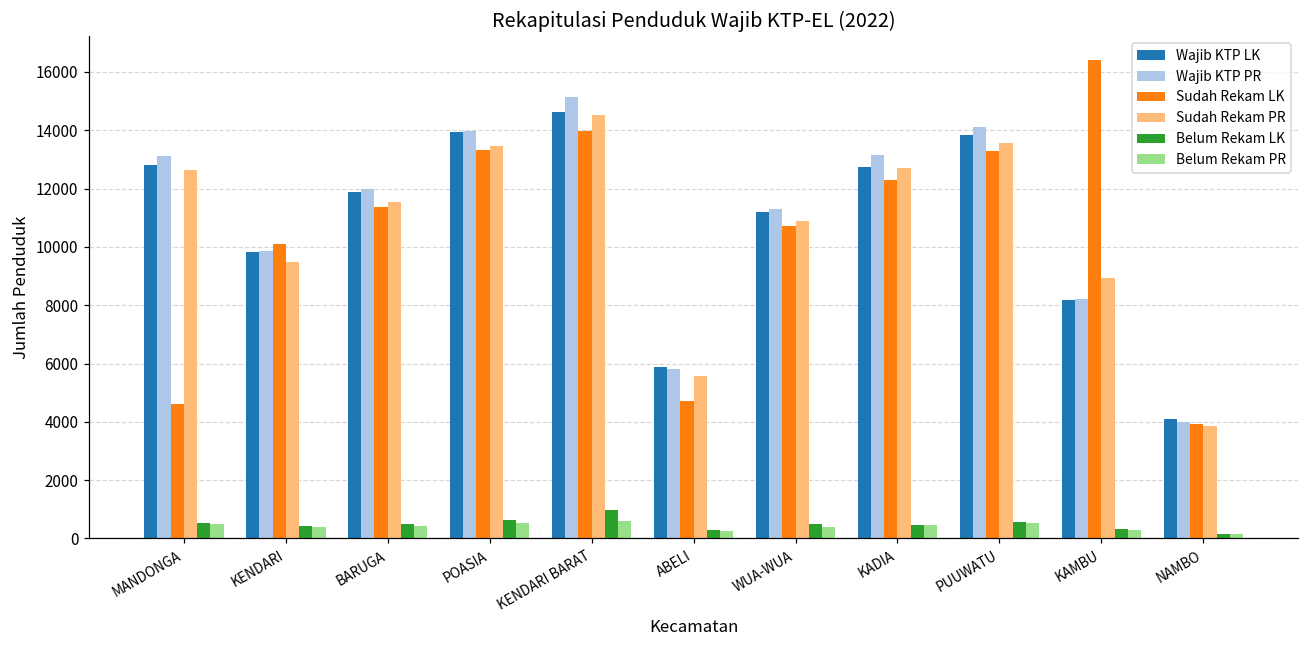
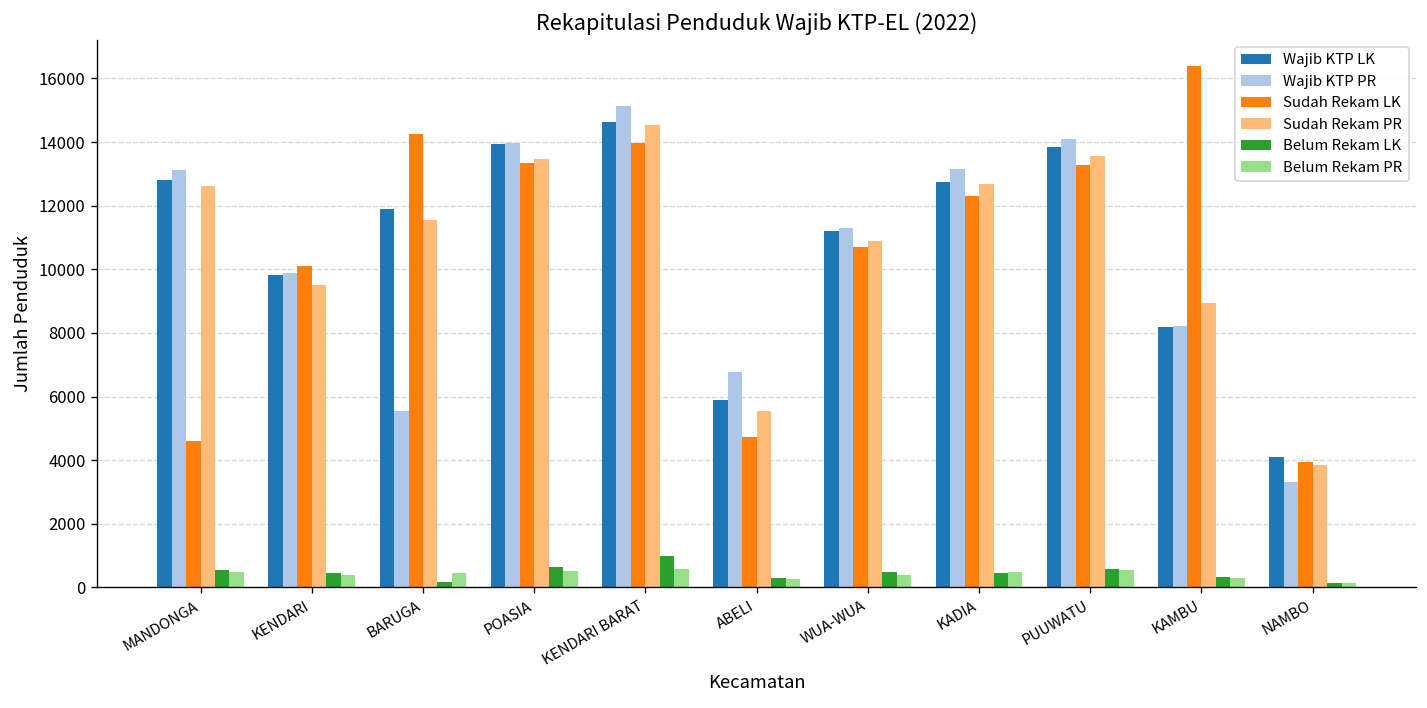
  {
    "Wajib KTP LK": {
      "MANDONGA": 12800,
      "KENDARI": 9800,
      "BARUGA": 11900,
      "POASIA": 14000,
      "KENDARI BARAT": 14600,
      "ABELI": 5900,
      "WUA-WUA": 11200,
      "KADIA": 12800,
      "PUUWATU": 13900,
      "KAMBU": 8200,
      "NAMBO": 4100
    },
    "Wajib KTP PR": {
      "MANDONGA": 13100,
      "KENDARI": 9900,
-     "BARUGA": 12000,
+     "BARUGA": 5500,
      "POASIA": 14000,
      "KENDARI BARAT": 15100,
-     "ABELI": 5800,
+     "ABELI": 6800,
      "WUA-WUA": 11300,
      "KADIA": 13200,
      "PUUWATU": 14100,
      "KAMBU": 8200,
-     "NAMBO": 4000
+     "NAMBO": 3300
    },
    "Sudah Rekam LK": {
      "MANDONGA": 4600,
      "KENDARI": 10100,
-     "BARUGA": 11400,
+     "BARUGA": 14300,
      "POASIA": 13300,
      "KENDARI BARAT": 14000,
      "ABELI": 4700,
      "WUA-WUA": 10700,
      "KADIA": 12300,
      "PUUWATU": 13300,
      "KAMBU": 16400,
      "NAMBO": 3900
    },
    "Sudah Rekam PR": {
      "MANDONGA": 12600,
      "KENDARI": 9500,
      "BARUGA": 11500,
      "POASIA": 13500,
      "KENDARI BARAT": 14500,
      "ABELI": 5600,
      "WUA-WUA": 10900,
      "KADIA": 12700,
      "PUUWATU": 13600,
      "KAMBU": 9000,
      "NAMBO": 3800
    },
    "Belum Rekam LK": {
      "MANDONGA": 500,
      "KENDARI": 400,
-     "BARUGA": 500,
+     "BARUGA": 200,
      "POASIA": 600,
      "KENDARI BARAT": 1000,
      "ABELI": 300,
      "WUA-WUA": 500,
      "KADIA": 500,
      "PUUWATU": 600,
      "KAMBU": 300,
      "NAMBO": 200
    },
    "Belum Rekam PR": {
      "MANDONGA": 500,
      "KENDARI": 400,
      "BARUGA": 400,
      "POASIA": 500,
      "KENDARI BARAT": 600,
      "ABELI": 300,
      "WUA-WUA": 400,
      "KADIA": 500,
      "PUUWATU": 500,
      "KAMBU": 300,
      "NAMBO": 100
    }
  }
